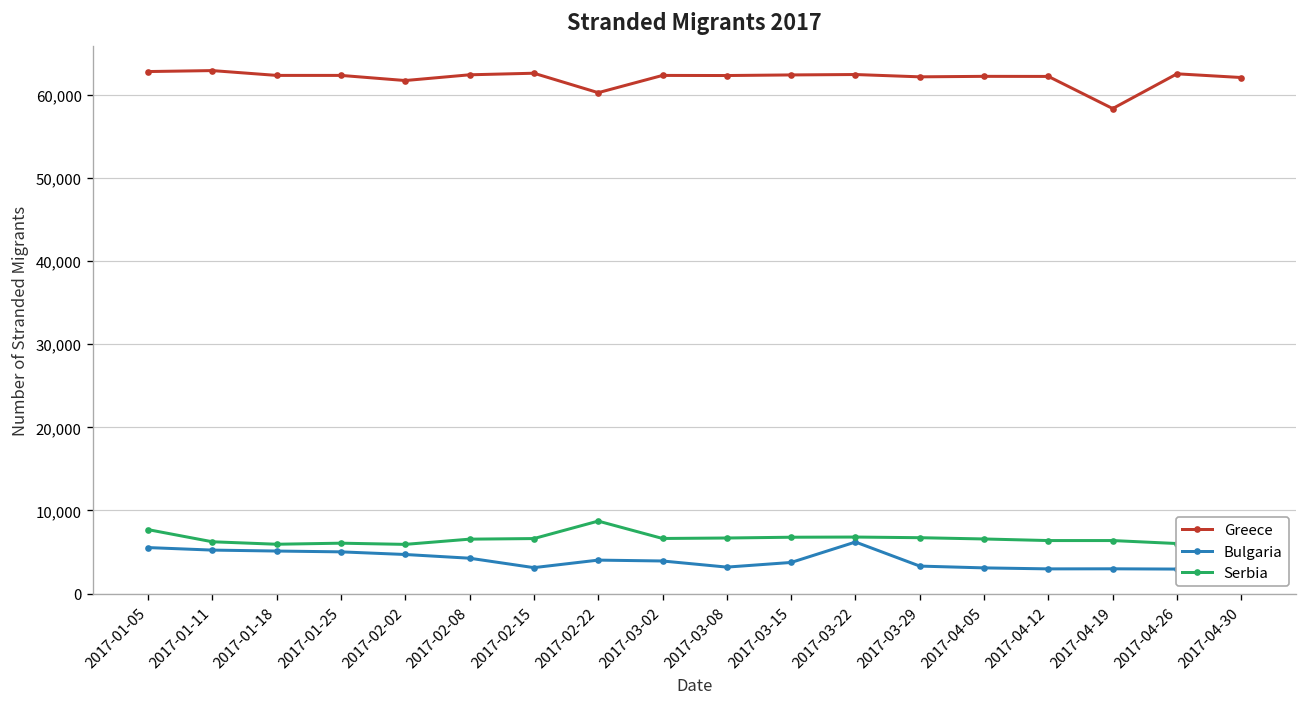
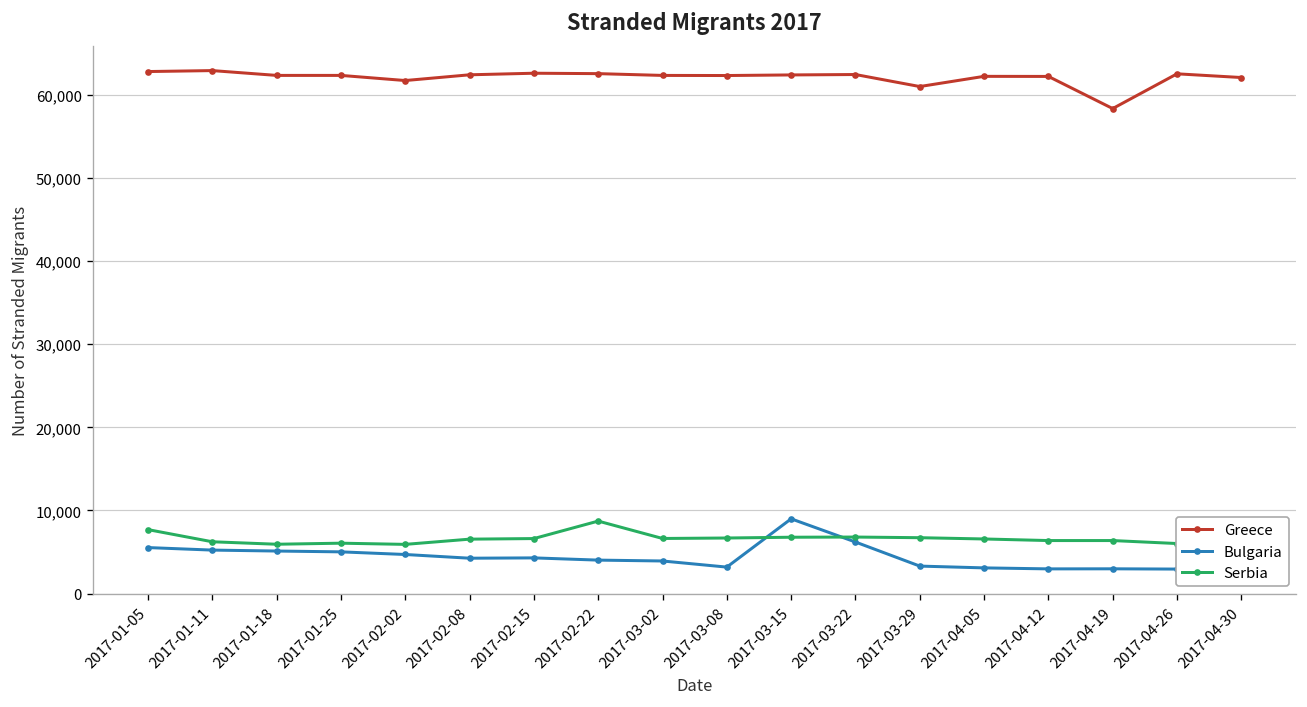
  {
    "Greece": {
      "2017-01-05": "63,000",
      "2017-01-11": "63,000",
      "2017-01-18": "62,000",
      "2017-01-25": "62,000",
      "2017-02-02": "62,000",
      "2017-02-08": "62,000",
      "2017-02-15": "63,000",
-     "2017-02-22": "60,000",
+     "2017-02-22": "63,000",
      "2017-03-02": "62,000",
      "2017-03-08": "62,000",
      "2017-03-15": "62,000",
      "2017-03-22": "62,000",
-     "2017-03-29": "62,000",
+     "2017-03-29": "61,000",
      "2017-04-05": "62,000",
      "2017-04-12": "62,000",
      "2017-04-19": "58,000",
      "2017-04-26": "63,000",
      "2017-04-30": "62,000"
    },
    "Bulgaria": {
      "2017-01-05": "6,000",
      "2017-01-11": "5,000",
      "2017-01-18": "5,000",
      "2017-01-25": "5,000",
      "2017-02-02": "5,000",
      "2017-02-08": "4,000",
-     "2017-02-15": "3,000",
+     "2017-02-15": "4,000",
      "2017-02-22": "4,000",
      "2017-03-02": "4,000",
      "2017-03-08": "3,000",
-     "2017-03-15": "4,000",
+     "2017-03-15": "9,000",
      "2017-03-22": "6,000",
      "2017-03-29": "3,000",
      "2017-04-05": "3,000",
      "2017-04-12": "3,000",
      "2017-04-19": "3,000"
    },
    "Serbia": {
      "2017-01-05": "8,000",
      "2017-01-11": "6,000",
      "2017-01-18": "6,000",
      "2017-01-25": "6,000",
      "2017-02-02": "6,000",
      "2017-02-08": "7,000",
      "2017-02-15": "7,000",
      "2017-02-22": "9,000",
      "2017-03-02": "7,000",
      "2017-03-08": "7,000",
      "2017-03-15": "7,000",
      "2017-03-22": "7,000",
      "2017-03-29": "7,000",
      "2017-04-05": "7,000",
      "2017-04-12": "6,000",
      "2017-04-19": "6,000"
    }
  }
